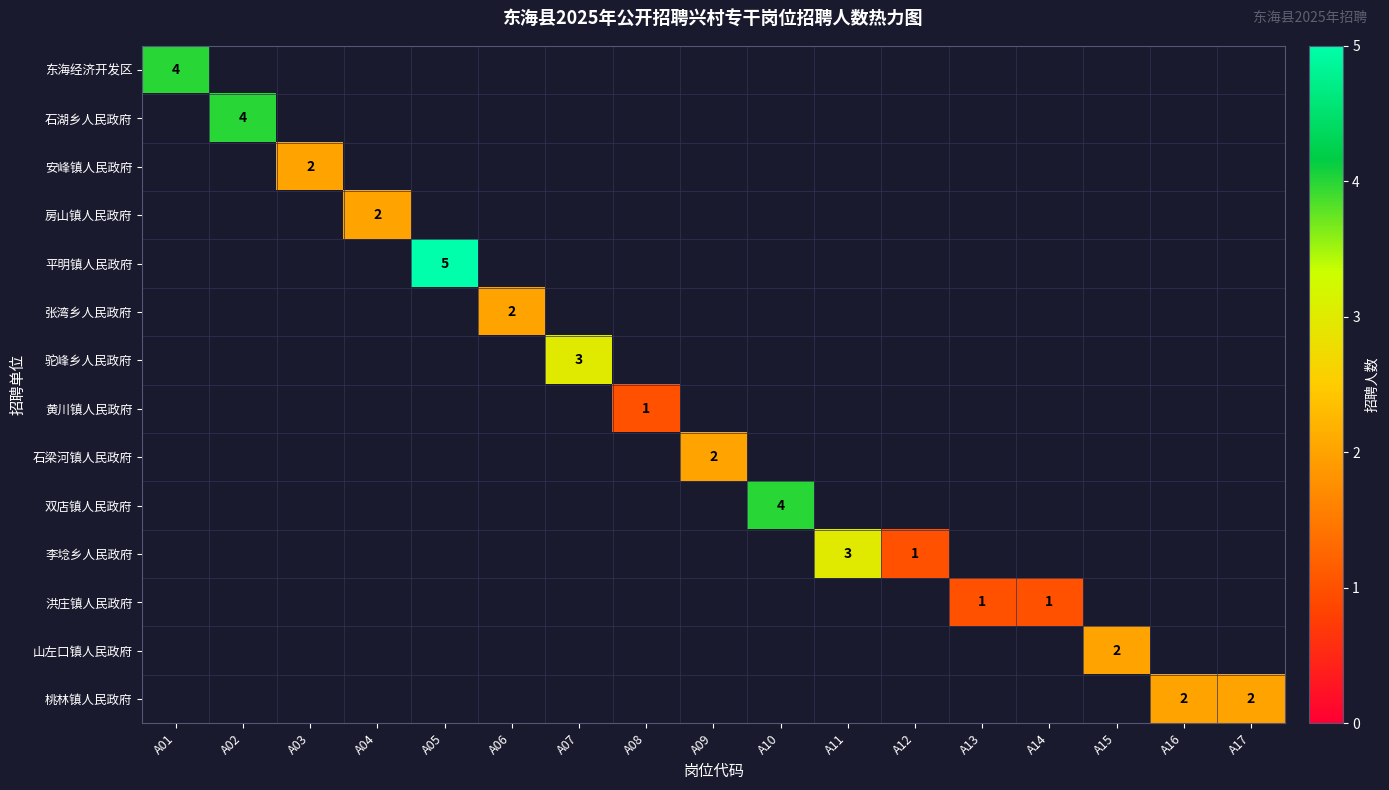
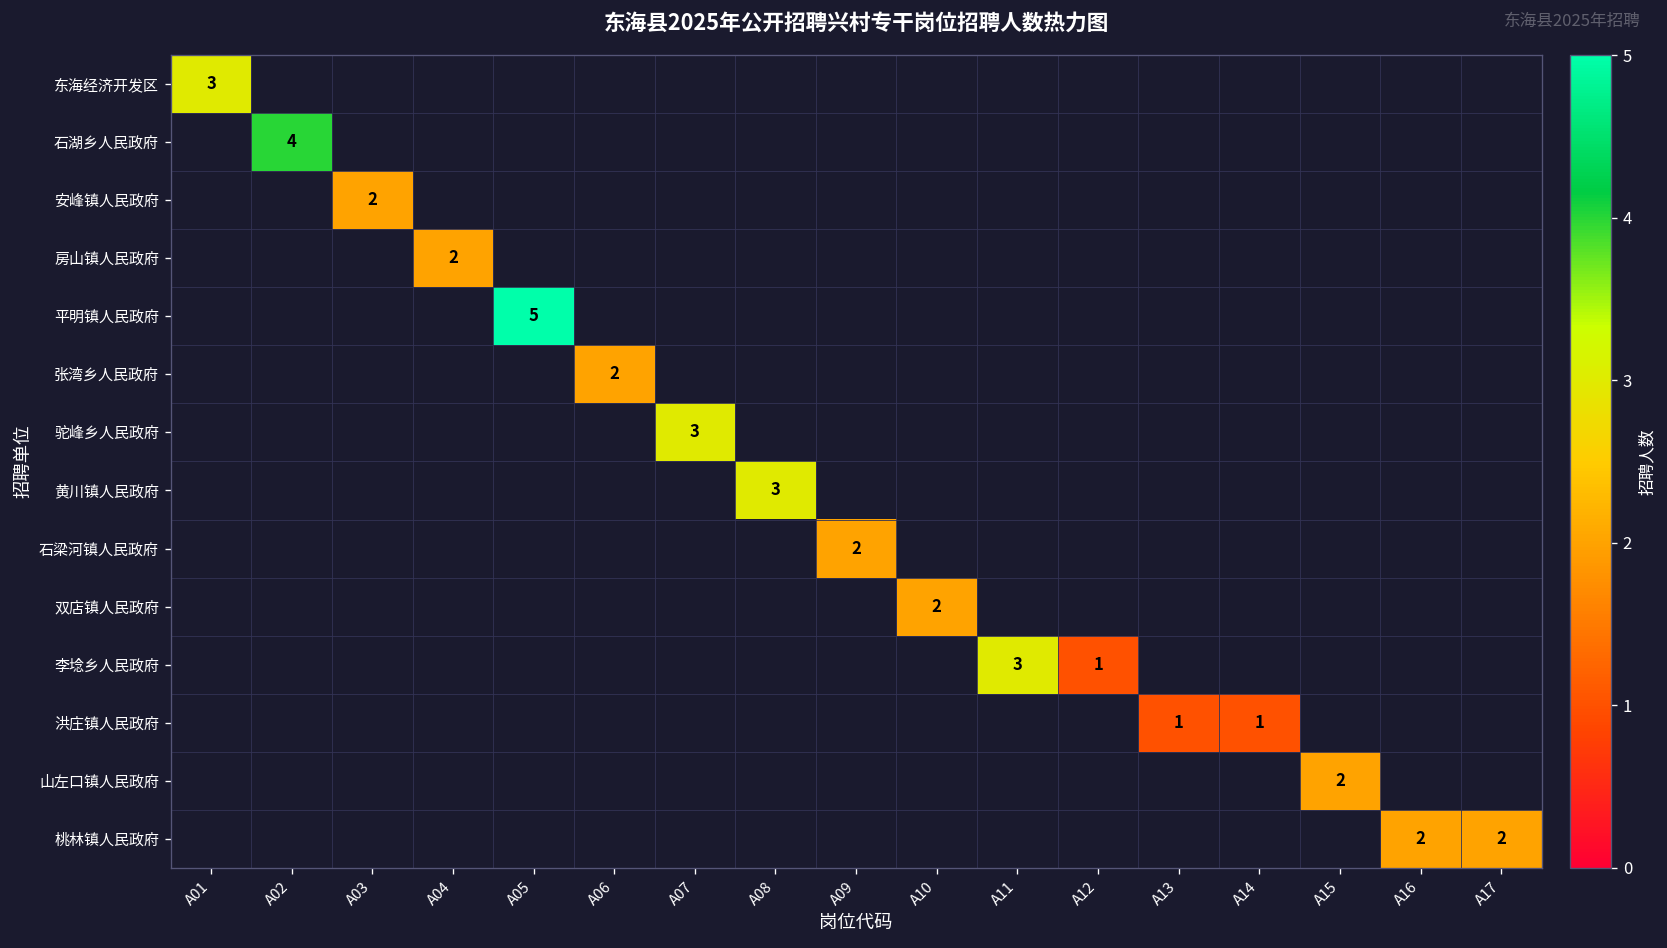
  {
    "东海经济开发区": {
-     "A01": 4
+     "A01": 3
    },
    "石湖乡人民政府": {
      "A02": 4
    },
    "安峰镇人民政府": {
      "A03": 2
    },
    "房山镇人民政府": {
      "A04": 2
    },
    "平明镇人民政府": {
      "A05": 5
    },
    "张湾乡人民政府": {
      "A06": 2
    },
    "驼峰乡人民政府": {
      "A07": 3
    },
    "黄川镇人民政府": {
-     "A08": 1
+     "A08": 3
    },
    "石梁河镇人民政府": {
      "A09": 2
    },
    "双店镇人民政府": {
-     "A10": 4
+     "A10": 2
    },
    "李埝乡人民政府": {
      "A11": 3,
      "A12": 1
    },
    "洪庄镇人民政府": {
      "A13": 1,
      "A14": 1
    },
    "山左口镇人民政府": {
      "A15": 2
    },
    "桃林镇人民政府": {
      "A16": 2,
      "A17": 2
    }
  }
